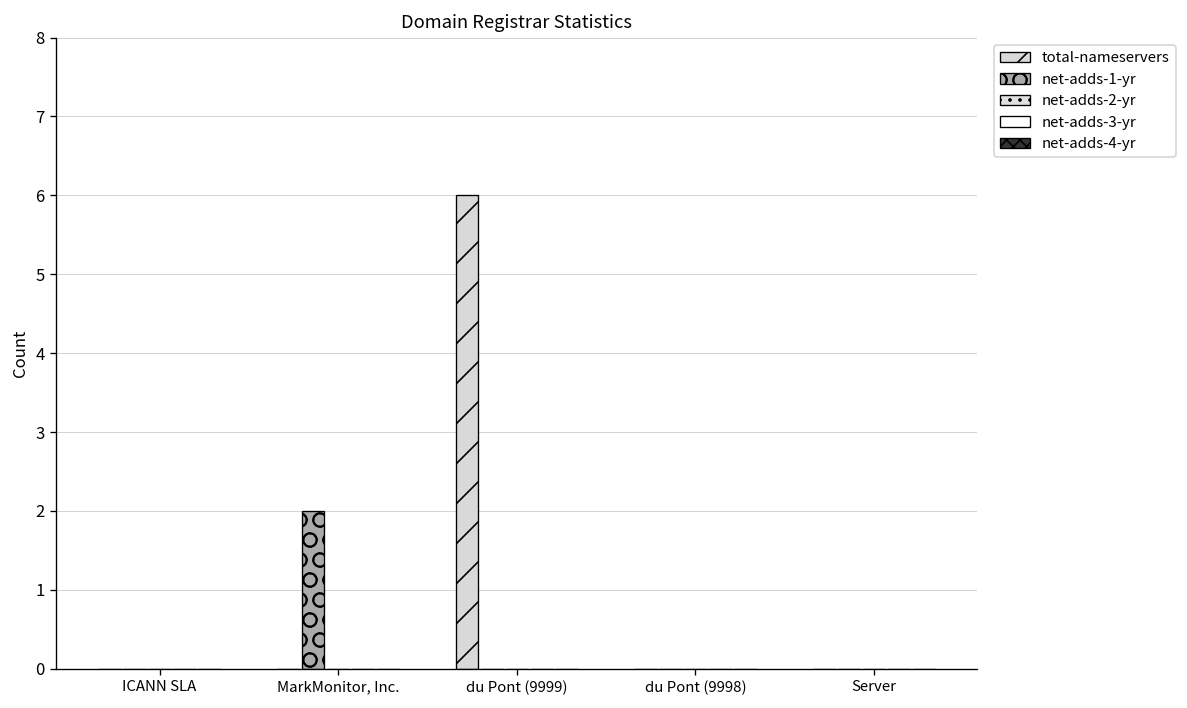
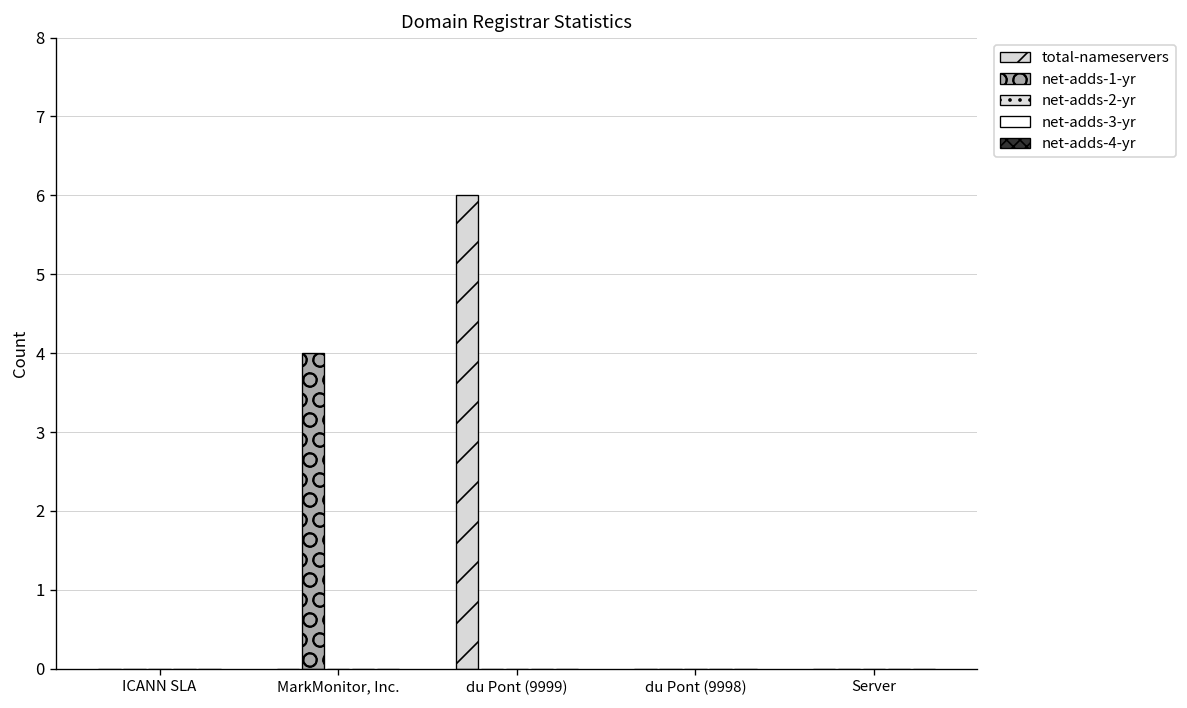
  {
    "net-adds-1-yr": {
      "ICANN SLA": 0,
-     "MarkMonitor, Inc.": 2,
+     "MarkMonitor, Inc.": 4,
      "du Pont (9999)": 0,
      "du Pont (9998)": 0,
      "Server": 0
    },
    "net-adds-4-yr": {
      "ICANN SLA": 0,
      "MarkMonitor, Inc.": 0,
      "du Pont (9999)": 0,
      "du Pont (9998)": 0,
      "Server": 0
    }
  }
